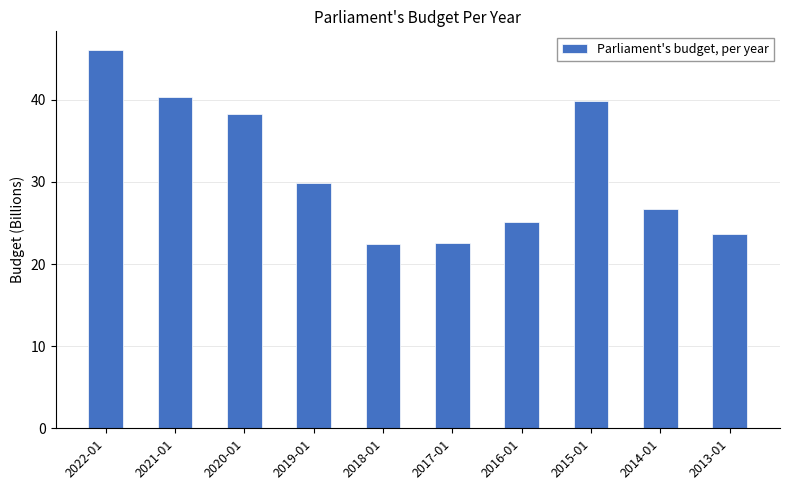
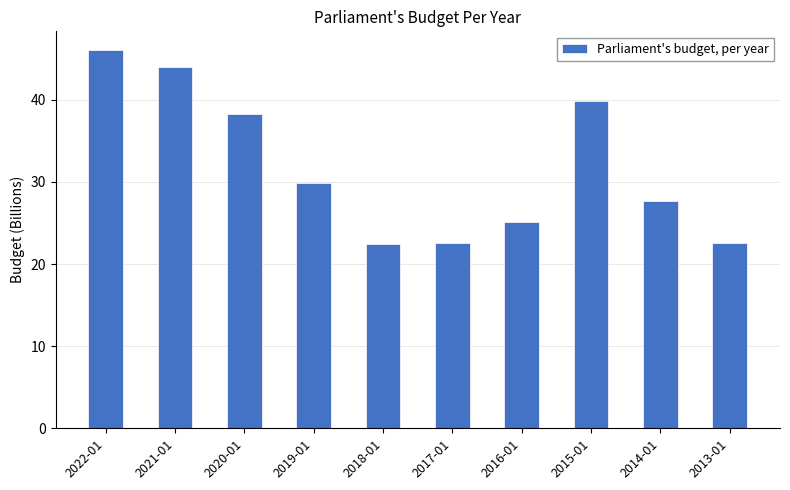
  {
    "2022-01": 46,
-   "2021-01": 40,
+   "2021-01": 44,
    "2020-01": 38,
    "2019-01": 30,
    "2018-01": 22,
    "2017-01": 23,
    "2016-01": 25,
    "2015-01": 40,
-   "2014-01": 27,
-   "2013-01": 24
+   "2014-01": 28,
+   "2013-01": 23
  }
